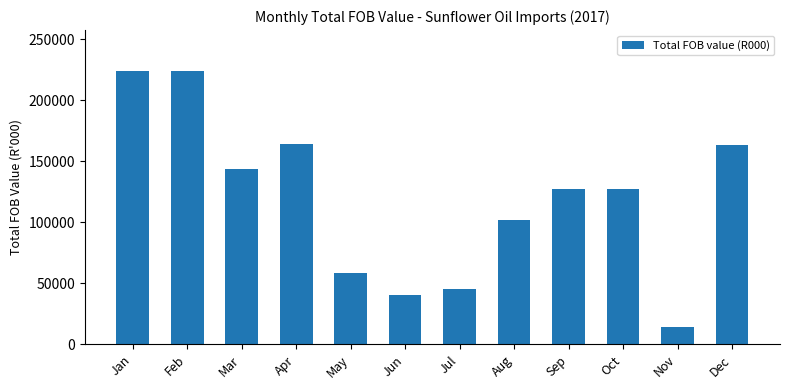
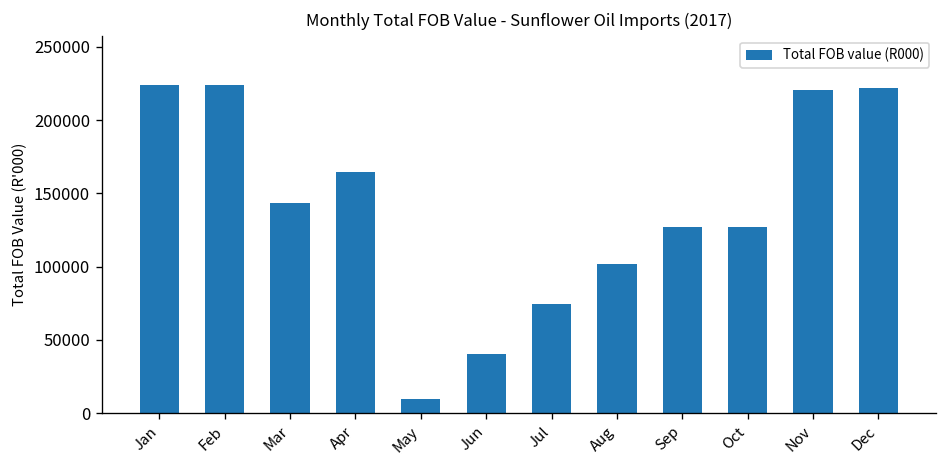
  {
    "Jan": 224000,
    "Feb": 224000,
    "Mar": 143000,
    "Apr": 164000,
-   "May": 59000,
+   "May": 10000,
    "Jun": 40000,
-   "Jul": 45000,
+   "Jul": 74000,
    "Aug": 102000,
    "Sep": 127000,
    "Oct": 127000,
-   "Nov": 14000,
-   "Dec": 163000
+   "Nov": 220000,
+   "Dec": 222000
  }
